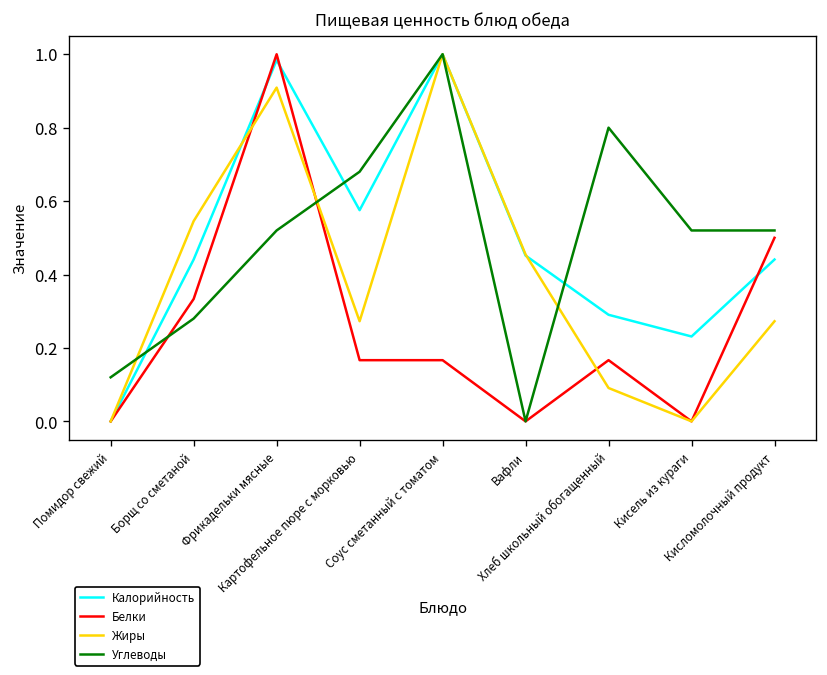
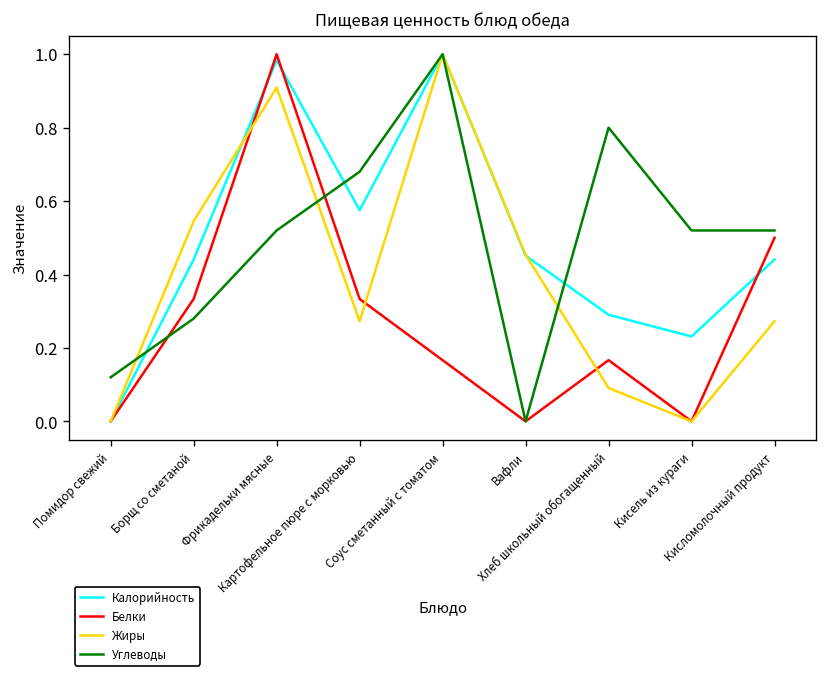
  {
    "Калорийность": {
      "Борщ со сметаной": 0.44,
      "Фрикадельки мясные": 0.98,
      "Картофельное пюре с морковью": 0.58,
      "Хлеб школьный обогащенный": 0.29,
      "Кисель из кураги": 0.23,
      "Кисломолочный продукт": 0.44
    },
    "Белки": {
      "Борщ со сметаной": 0.33,
      "Фрикадельки мясные": 1.00,
-     "Картофельное пюре с морковью": 0.17,
+     "Картофельное пюре с морковью": 0.33,
      "Соус сметанный с томатом": 0.17,
      "Хлеб школьный обогащенный": 0.17,
      "Кисломолочный продукт": 0.50
    },
    "Жиры": {
      "Борщ со сметаной": 0.55,
      "Фрикадельки мясные": 0.91,
      "Картофельное пюре с морковью": 0.27,
      "Хлеб школьный обогащенный": 0.09,
      "Кисломолочный продукт": 0.27
    },
    "Углеводы": {
      "Помидор свежий": 0.12,
      "Борщ со сметаной": 0.28,
      "Фрикадельки мясные": 0.52,
      "Картофельное пюре с морковью": 0.68,
      "Хлеб школьный обогащенный": 0.80,
      "Кисель из кураги": 0.52,
      "Кисломолочный продукт": 0.52
    }
  }
